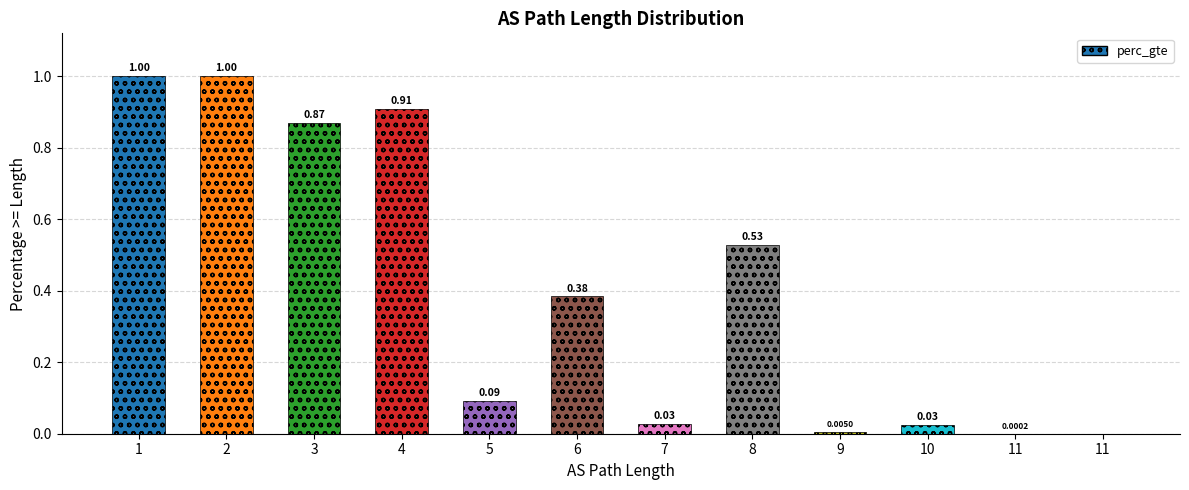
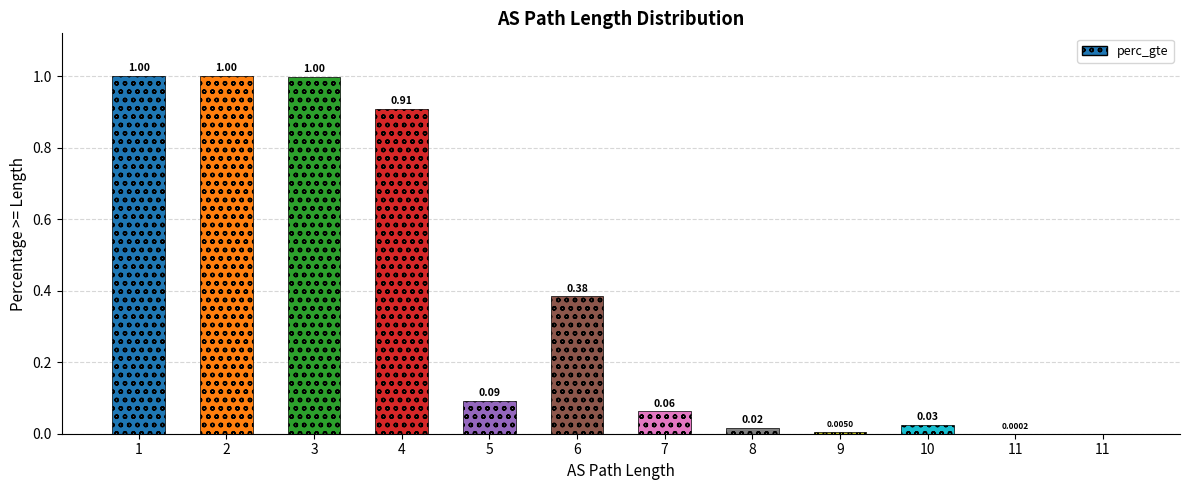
  {
    "1": 1.00,
    "2": 1.00,
-   "3": 0.87,
+   "3": 1.00,
    "4": 0.91,
    "5": 0.09,
    "6": 0.38,
-   "7": 0.03,
-   "8": 0.53,
+   "7": 0.06,
+   "8": 0.02,
    "9": 0.0050,
    "10": 0.03
  }
